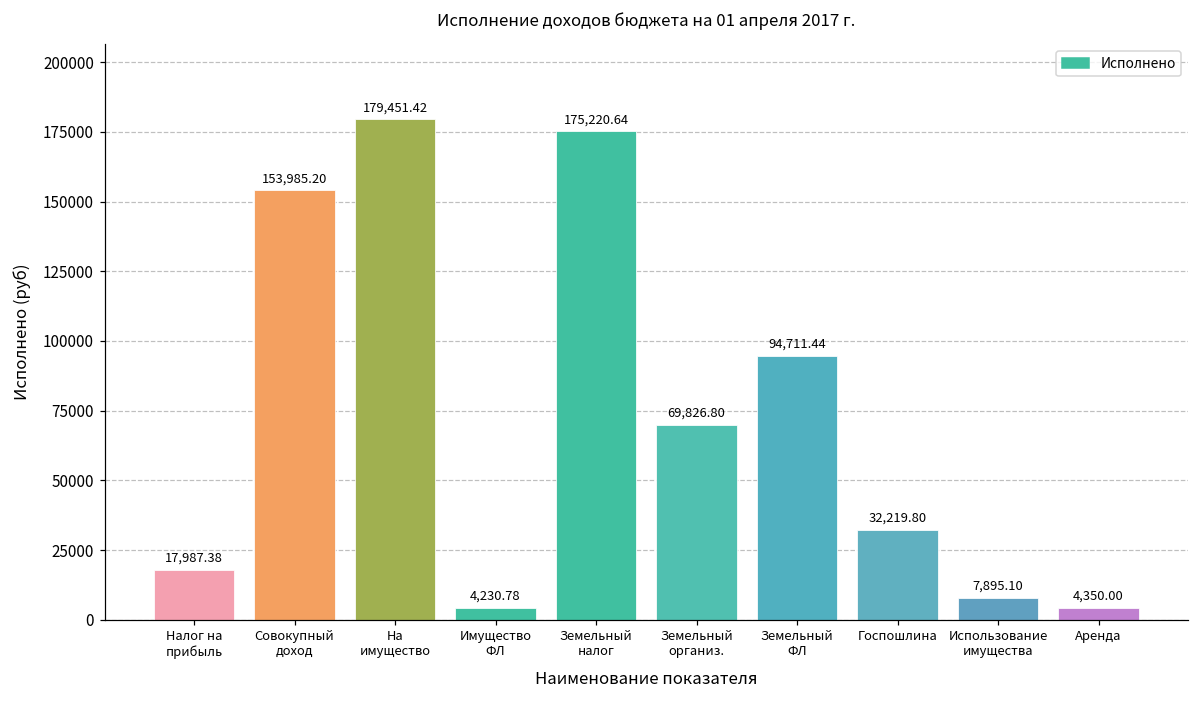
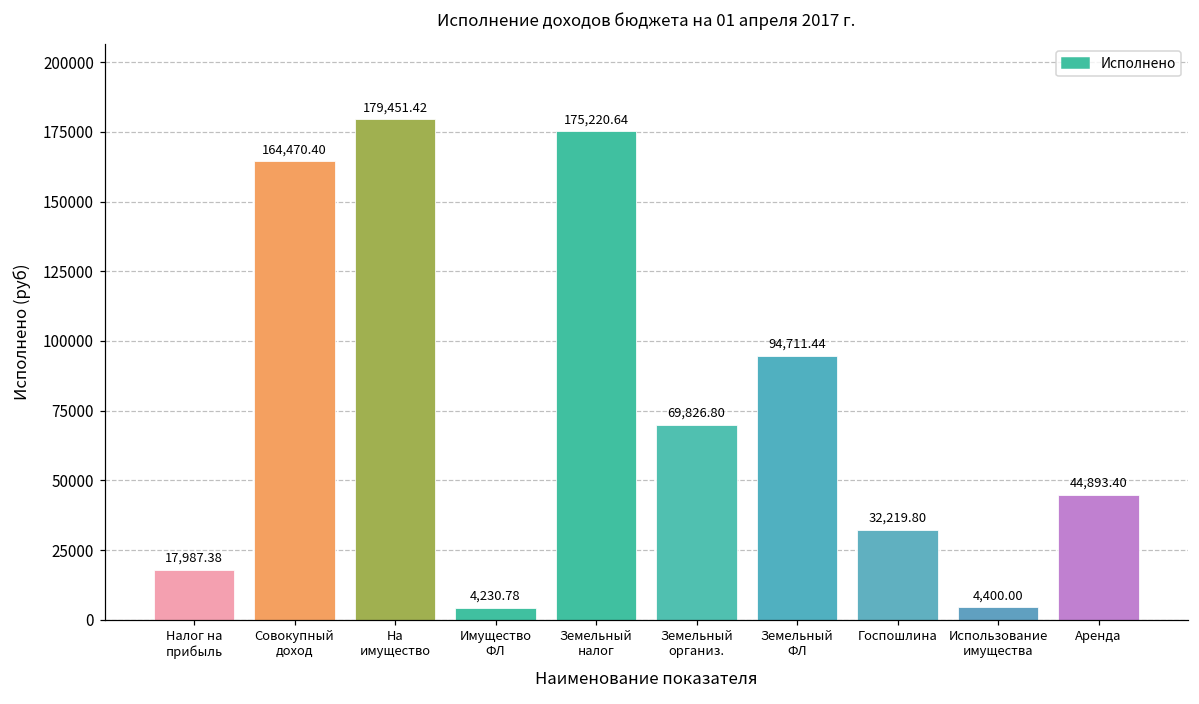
  {
    "Налог на прибыль": "17,987.38",
-   "Совокупный доход": "153,985.20",
+   "Совокупный доход": "164,470.40",
    "На имущество": "179,451.42",
    "Имущество ФЛ": "4,230.78",
    "Земельный налог": "175,220.64",
    "Земельный организ.": "69,826.80",
    "Земельный ФЛ": "94,711.44",
    "Госпошлина": "32,219.80",
-   "Использование имущества": "7,895.10",
-   "Аренда": "4,350.00"
+   "Использование имущества": "4,400.00",
+   "Аренда": "44,893.40"
  }
